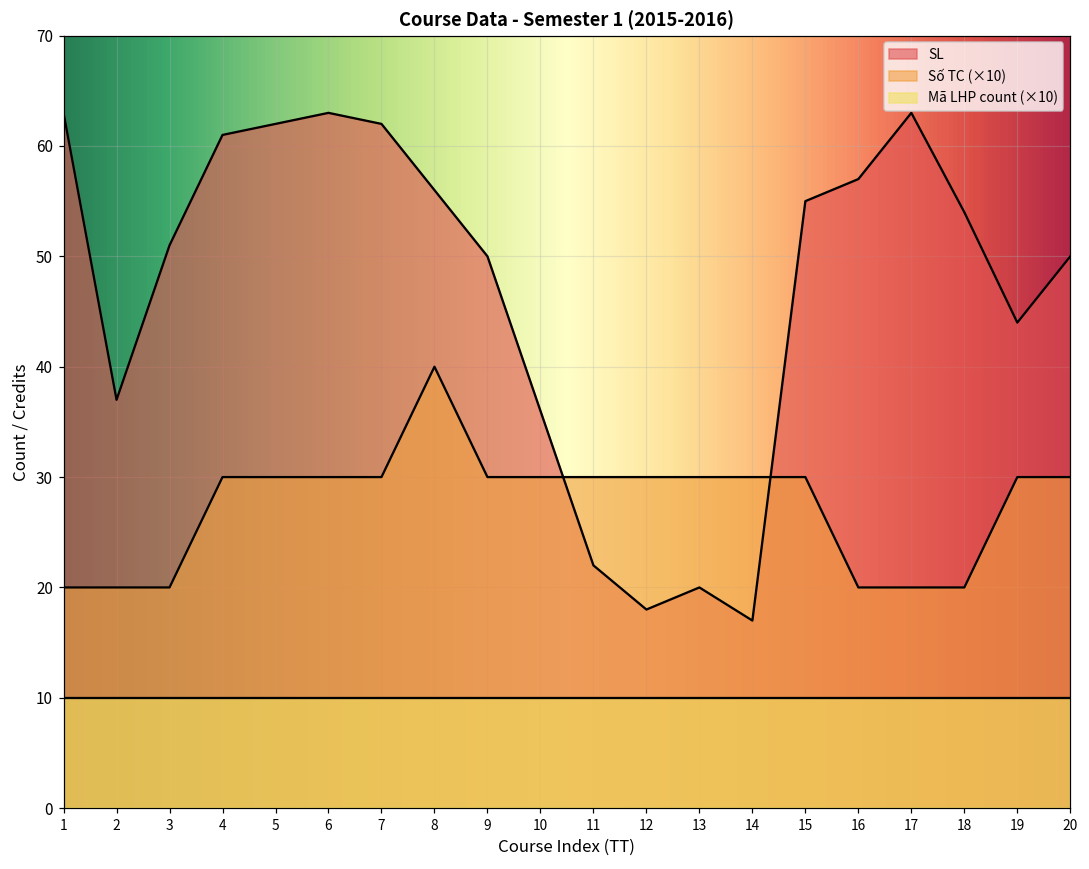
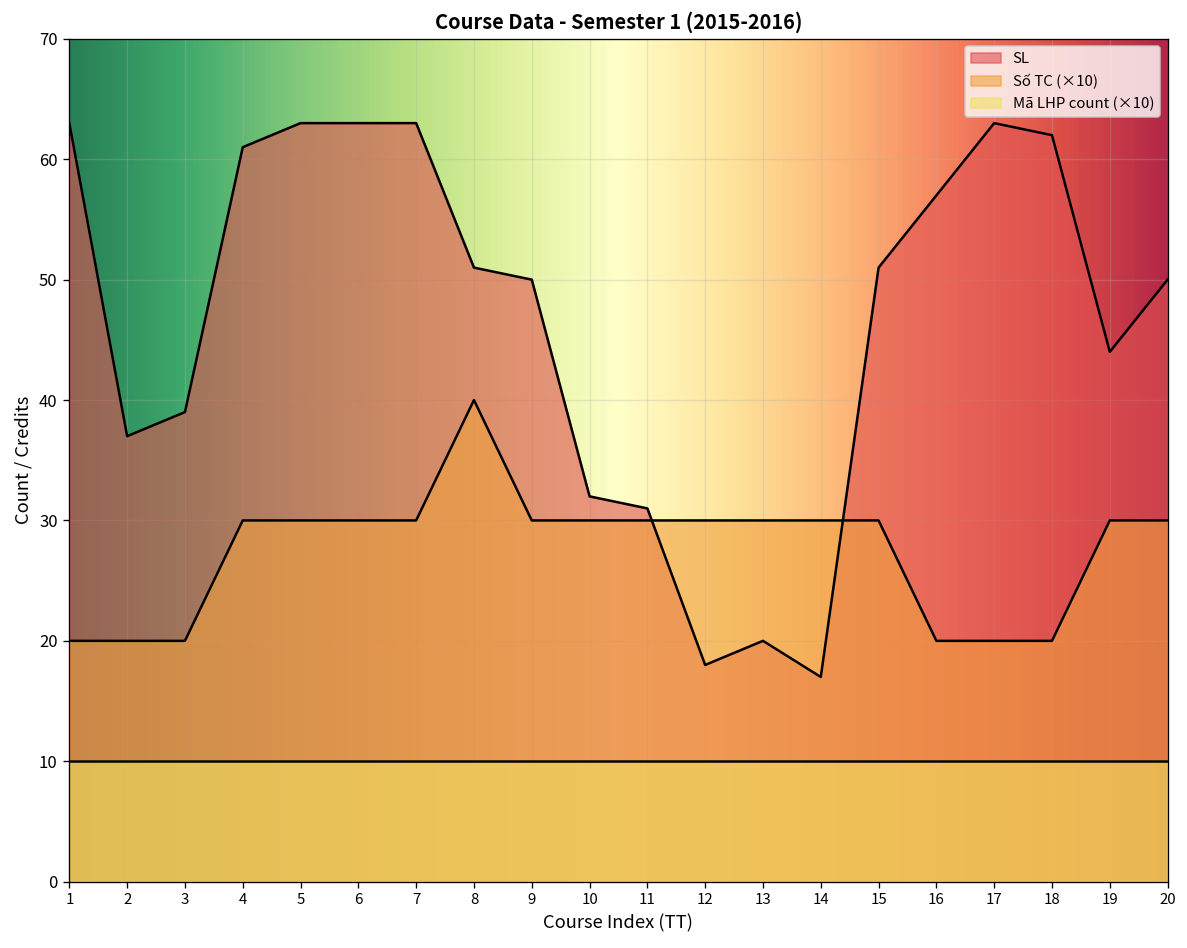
  {
    "SL": {
      "1": 63,
      "2": 37,
-     "3": 51,
+     "3": 39,
      "4": 61,
-     "5": 62,
+     "5": 63,
      "6": 63,
-     "7": 62,
-     "8": 56,
+     "7": 63,
+     "8": 51,
      "9": 50,
-     "10": 36,
-     "11": 22,
+     "10": 32,
+     "11": 31,
      "12": 18,
      "13": 20,
      "14": 17,
-     "15": 55,
+     "15": 51,
      "16": 57,
      "17": 63,
-     "18": 54,
+     "18": 62,
      "19": 44,
      "20": 50
    },
    "Số TC (×10)": {
      "1": 20,
      "2": 20,
      "3": 20,
      "4": 30,
      "5": 30,
      "6": 30,
      "7": 30,
      "8": 40,
      "9": 30,
      "10": 30,
      "11": 30,
      "12": 30,
      "13": 30,
      "14": 30,
      "15": 30,
      "16": 20,
      "17": 20,
      "18": 20,
      "19": 30,
      "20": 30
    },
    "Mã LHP count (×10)": {
      "1": 10,
      "2": 10,
      "3": 10,
      "4": 10,
      "5": 10,
      "6": 10,
      "7": 10,
      "8": 10,
      "9": 10,
      "10": 10,
      "11": 10,
      "12": 10,
      "13": 10,
      "14": 10,
      "15": 10,
      "16": 10,
      "17": 10,
      "18": 10,
      "19": 10,
      "20": 10
    }
  }
